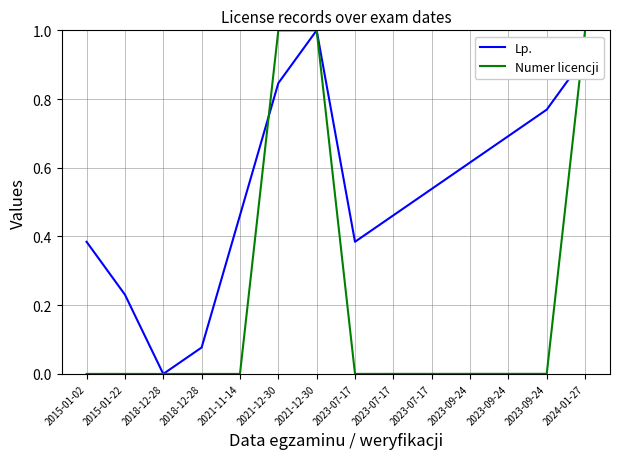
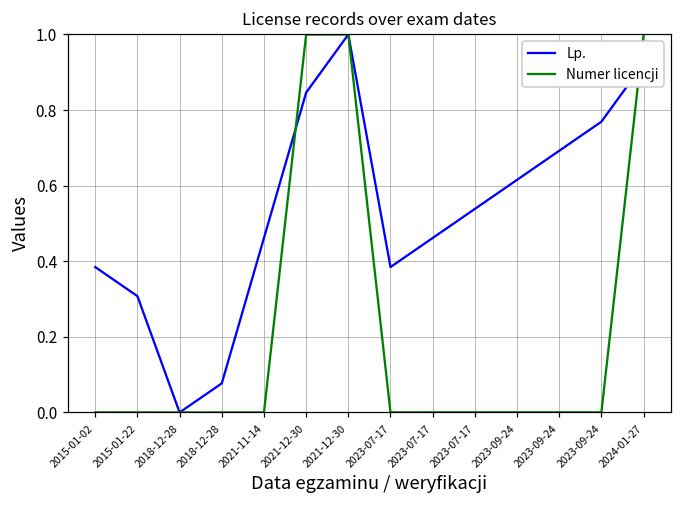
  {
    "Lp.": {
      "2015-01-02": 0.38,
-     "2015-01-22": 0.23,
+     "2015-01-22": 0.31,
      "2021-11-14": 0.46
    },
    "Numer licencji": {
      "2015-01-02": 0.00,
      "2015-01-22": 0.00,
      "2021-11-14": 0.00,
      "2024-01-27": 1.00
    }
  }
